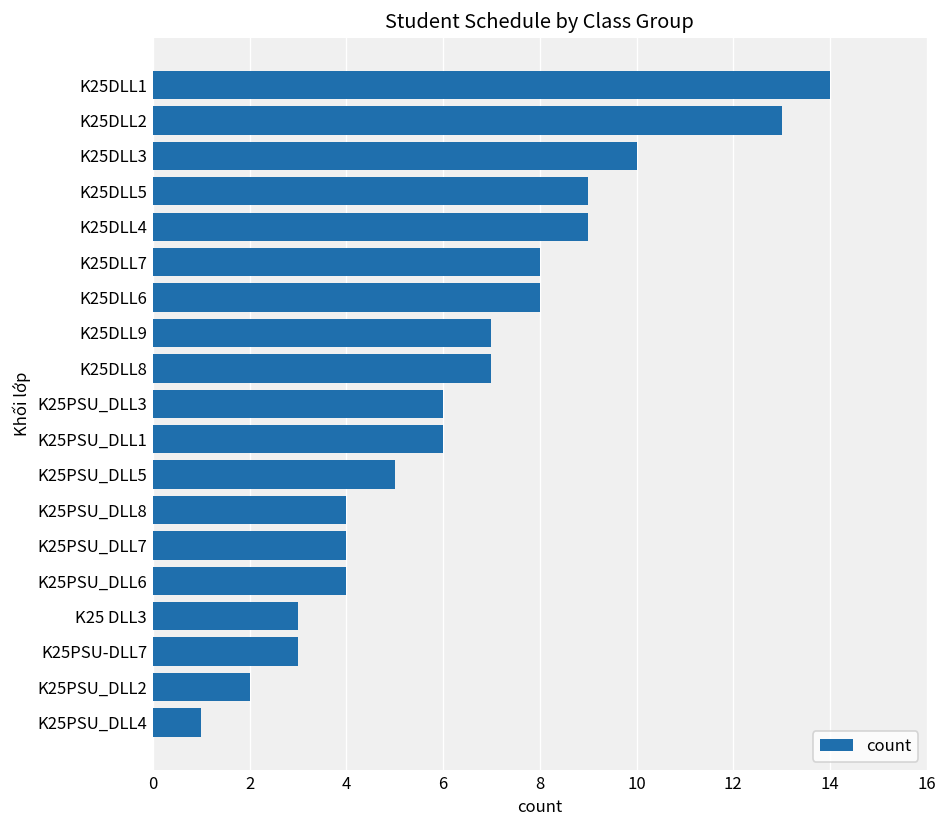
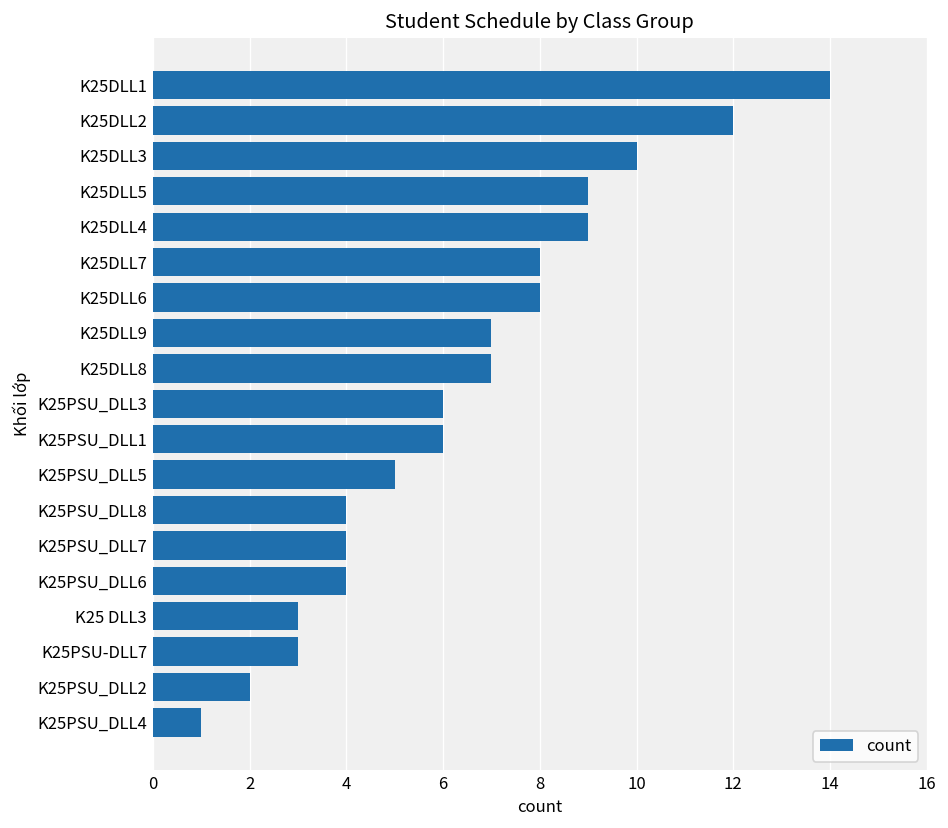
  {
    "K25DLL1": 14,
-   "K25DLL2": 13,
+   "K25DLL2": 12,
    "K25DLL3": 10,
    "K25DLL5": 9,
    "K25DLL4": 9,
    "K25DLL7": 8,
    "K25DLL6": 8,
    "K25DLL9": 7,
    "K25DLL8": 7,
    "K25PSU_DLL3": 6,
    "K25PSU_DLL1": 6,
    "K25PSU_DLL5": 5,
    "K25PSU_DLL8": 4,
    "K25PSU_DLL7": 4,
    "K25PSU_DLL6": 4,
    "K25 DLL3": 3,
    "K25PSU-DLL7": 3,
    "K25PSU_DLL2": 2,
    "K25PSU_DLL4": 1
  }
